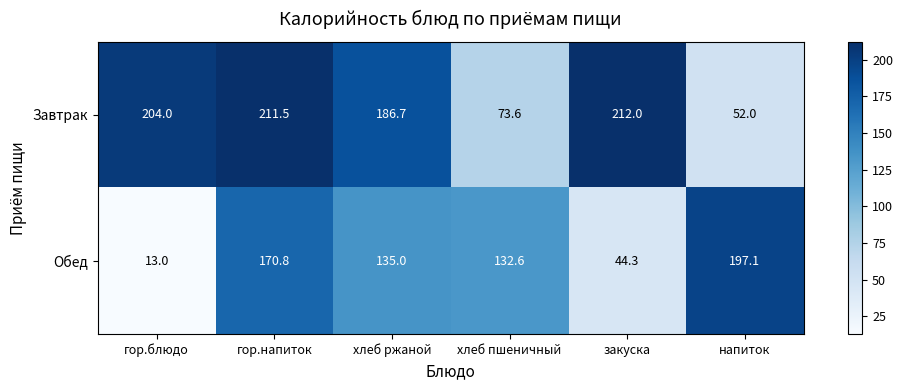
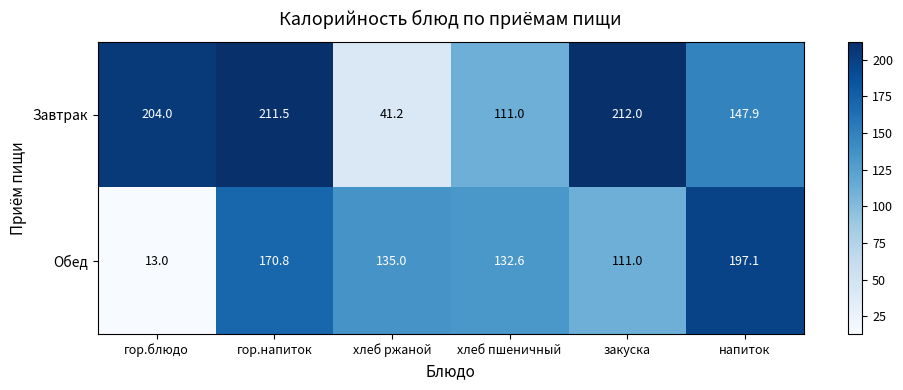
  {
    "Завтрак": {
      "гор.блюдо": 204.0,
      "гор.напиток": 211.5,
-     "хлеб ржаной": 186.7,
-     "хлеб пшеничный": 73.6,
+     "хлеб ржаной": 41.2,
+     "хлеб пшеничный": 111.0,
      "закуска": 212.0,
-     "напиток": 52.0
+     "напиток": 147.9
    },
    "Обед": {
      "гор.блюдо": 13.0,
      "гор.напиток": 170.8,
      "хлеб ржаной": 135.0,
      "хлеб пшеничный": 132.6,
-     "закуска": 44.3,
+     "закуска": 111.0,
      "напиток": 197.1
    }
  }
